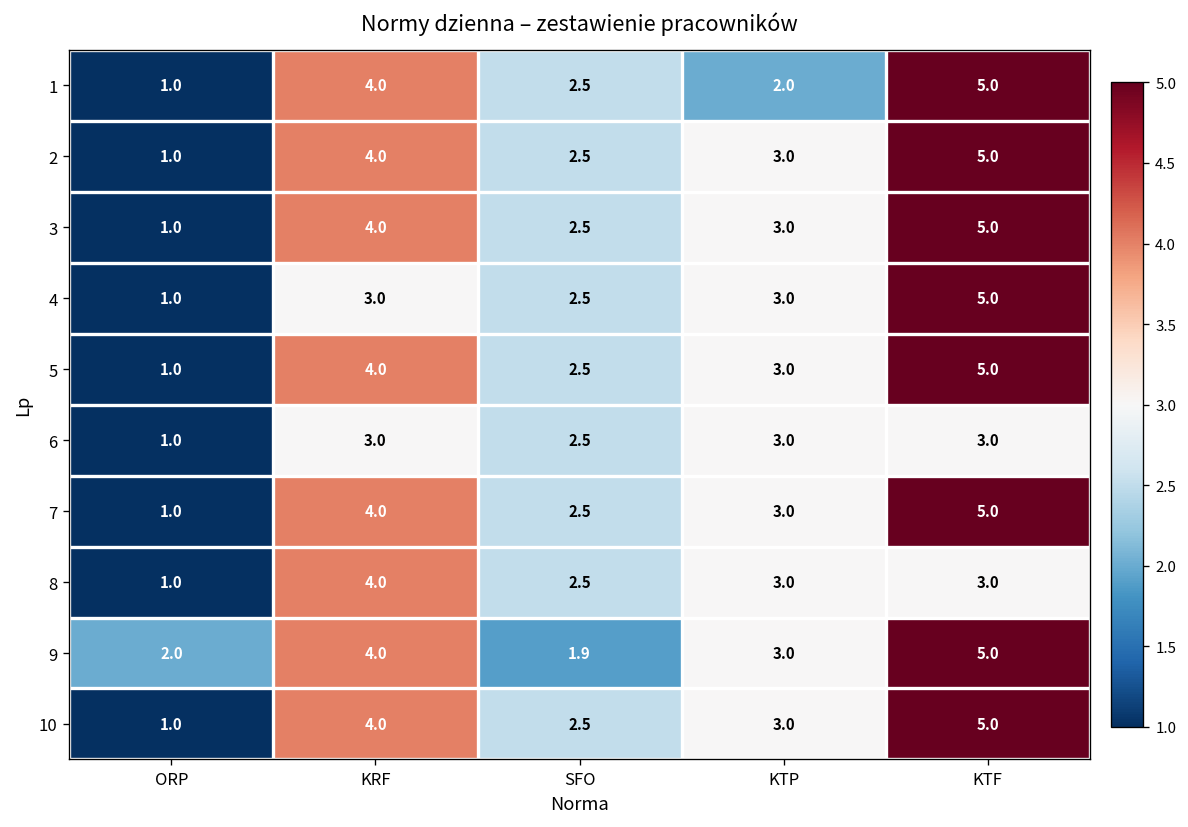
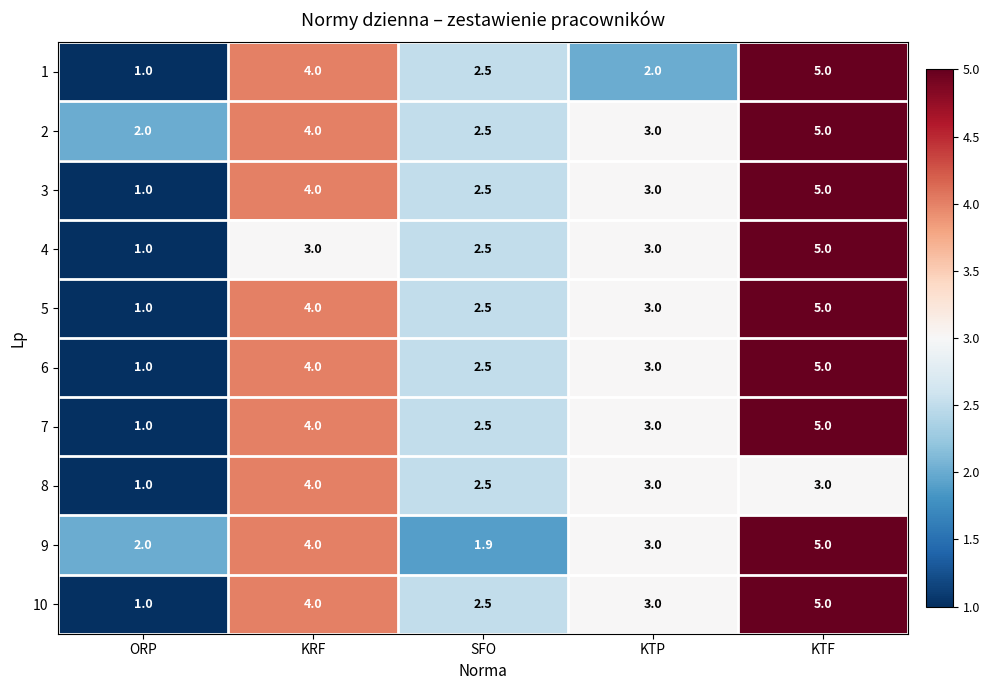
  {
    "1": {
      "ORP": 1.0,
      "KRF": 4.0,
      "SFO": 2.5,
      "KTP": 2.0,
      "KTF": 5.0
    },
    "2": {
-     "ORP": 1.0,
+     "ORP": 2.0,
      "KRF": 4.0,
      "SFO": 2.5,
      "KTP": 3.0,
      "KTF": 5.0
    },
    "3": {
      "ORP": 1.0,
      "KRF": 4.0,
      "SFO": 2.5,
      "KTP": 3.0,
      "KTF": 5.0
    },
    "4": {
      "ORP": 1.0,
      "KRF": 3.0,
      "SFO": 2.5,
      "KTP": 3.0,
      "KTF": 5.0
    },
    "5": {
      "ORP": 1.0,
      "KRF": 4.0,
      "SFO": 2.5,
      "KTP": 3.0,
      "KTF": 5.0
    },
    "6": {
      "ORP": 1.0,
-     "KRF": 3.0,
+     "KRF": 4.0,
      "SFO": 2.5,
      "KTP": 3.0,
-     "KTF": 3.0
+     "KTF": 5.0
    },
    "7": {
      "ORP": 1.0,
      "KRF": 4.0,
      "SFO": 2.5,
      "KTP": 3.0,
      "KTF": 5.0
    },
    "8": {
      "ORP": 1.0,
      "KRF": 4.0,
      "SFO": 2.5,
      "KTP": 3.0,
      "KTF": 3.0
    },
    "9": {
      "ORP": 2.0,
      "KRF": 4.0,
      "SFO": 1.9,
      "KTP": 3.0,
      "KTF": 5.0
    },
    "10": {
      "ORP": 1.0,
      "KRF": 4.0,
      "SFO": 2.5,
      "KTP": 3.0,
      "KTF": 5.0
    }
  }
